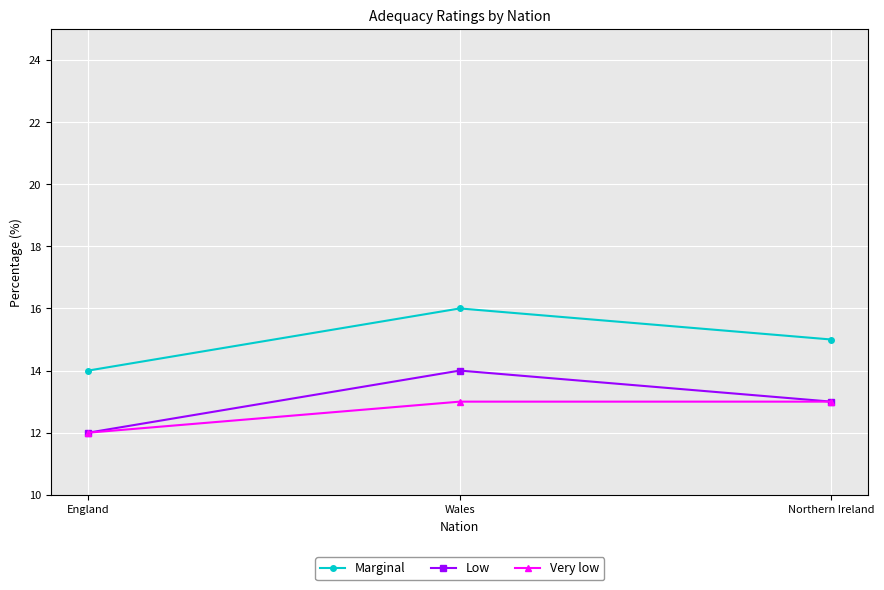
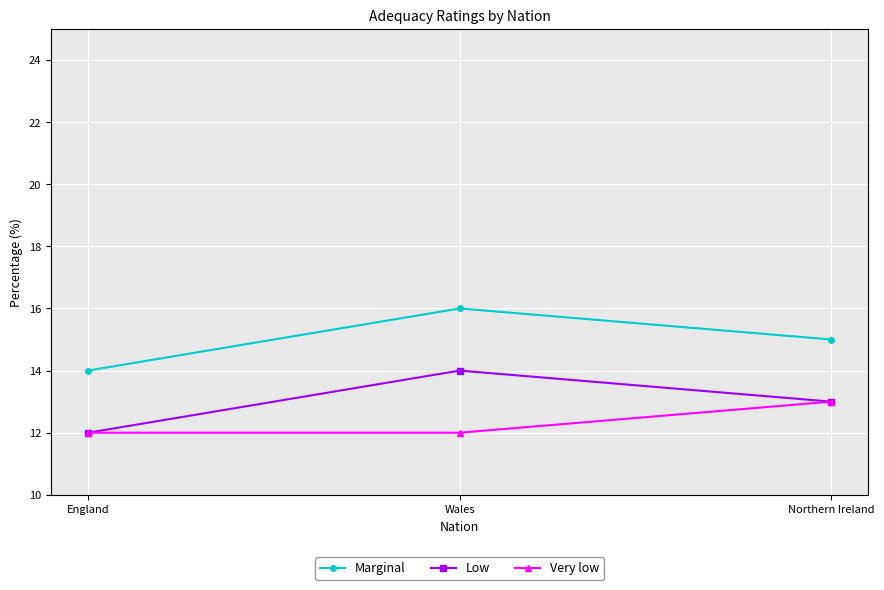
  {
    "Marginal": {
      "England": 14,
      "Wales": 16,
      "Northern Ireland": 15
    },
    "Low": {
      "Wales": 14
    },
    "Very low": {
-     "Wales": 13
+     "Wales": 12
    }
  }
